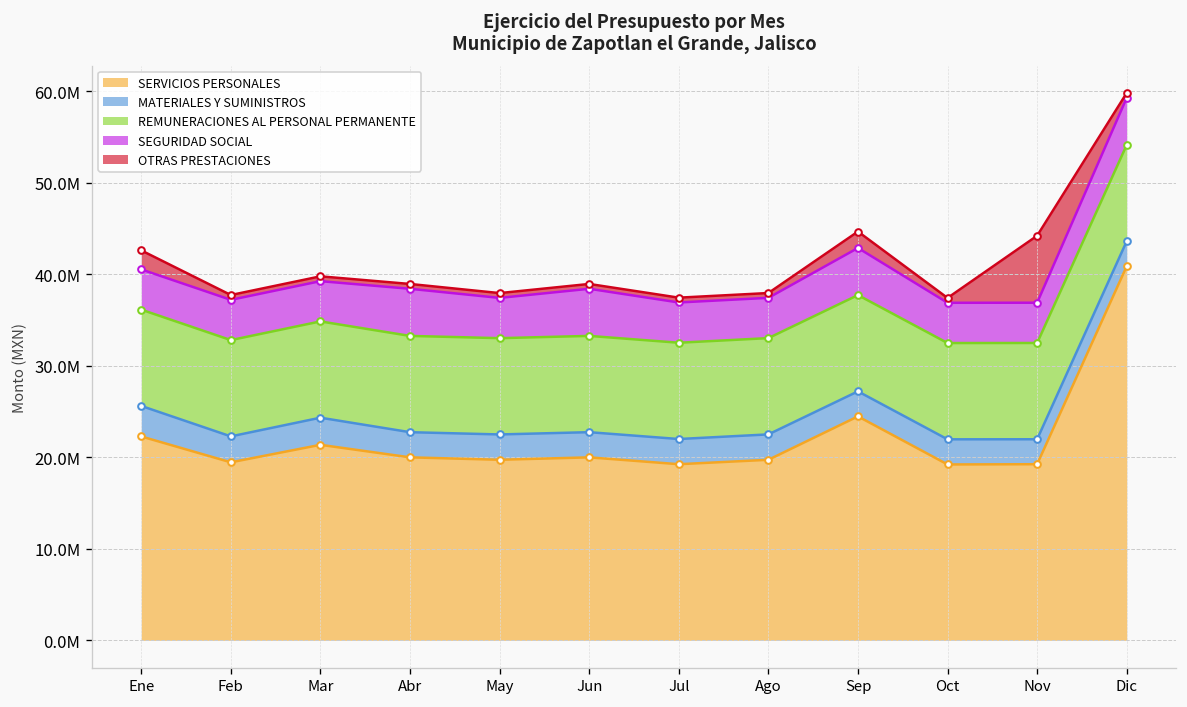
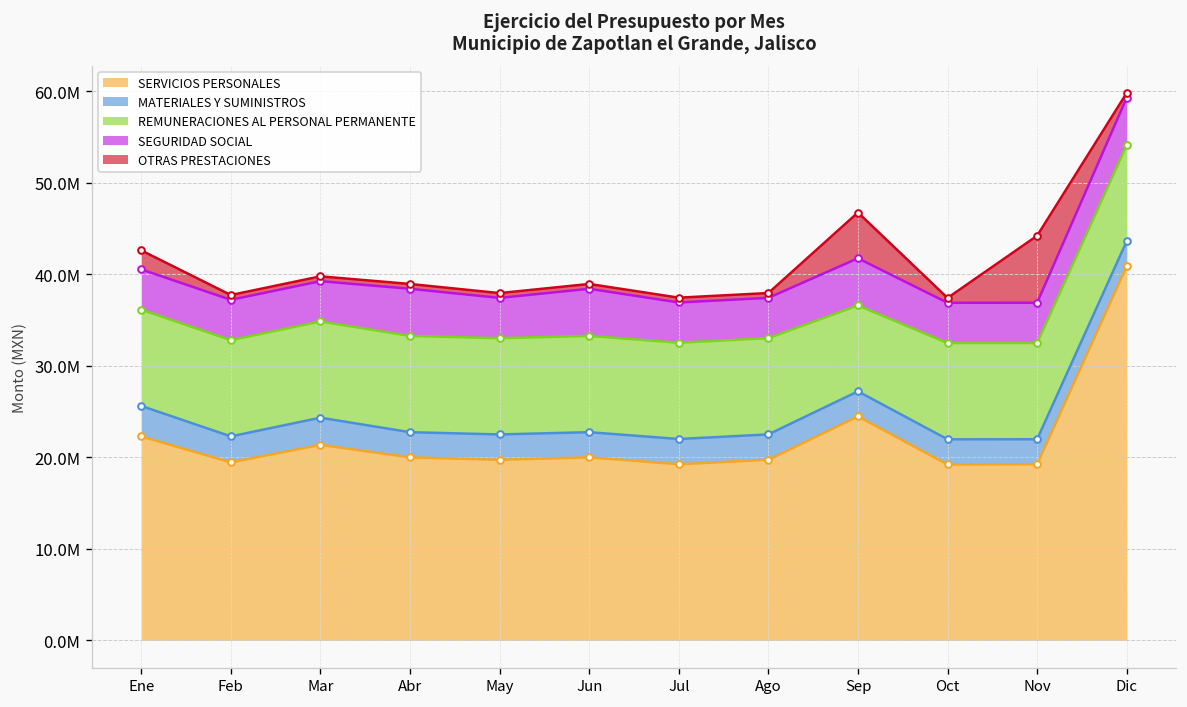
  {
    "SERVICIOS PERSONALES": {
      "Ene": 22000000,
      "Feb": 19000000,
      "Mar": 21000000,
      "Abr": 20000000,
      "May": 20000000,
      "Jun": 20000000,
      "Jul": 19000000,
      "Ago": 20000000,
      "Sep": 24000000,
      "Oct": 19000000,
      "Nov": 19000000,
      "Dic": 41000000
    },
    "MATERIALES Y SUMINISTROS": {
      "Ene": 3000000,
      "Feb": 3000000,
      "Mar": 3000000,
      "Abr": 3000000,
      "May": 3000000,
      "Jun": 3000000,
      "Jul": 3000000,
      "Ago": 3000000,
      "Sep": 3000000,
      "Oct": 3000000,
      "Nov": 3000000,
      "Dic": 3000000
    },
    "REMUNERACIONES AL PERSONAL PERMANENTE": {
      "Ene": 11000000,
      "Feb": 11000000,
      "Mar": 11000000,
      "Abr": 11000000,
      "May": 11000000,
      "Jun": 11000000,
      "Jul": 11000000,
      "Ago": 11000000,
-     "Sep": 11000000,
+     "Sep": 9000000,
      "Oct": 11000000,
      "Nov": 11000000,
      "Dic": 11000000
    },
    "SEGURIDAD SOCIAL": {
      "Ene": 4000000,
      "Feb": 4000000,
      "Mar": 4000000,
      "Abr": 5000000,
      "May": 4000000,
      "Jun": 5000000,
      "Jul": 4000000,
      "Ago": 4000000,
      "Sep": 5000000,
      "Oct": 4000000,
      "Nov": 4000000,
      "Dic": 5000000
    },
    "OTRAS PRESTACIONES": {
      "Ene": 2000000,
      "Feb": 1000000,
      "Mar": 1000000,
      "Abr": 1000000,
      "May": 1000000,
      "Jun": 1000000,
      "Jul": 1000000,
      "Ago": 1000000,
-     "Sep": 2000000,
+     "Sep": 5000000,
      "Oct": 1000000,
      "Nov": 7000000,
      "Dic": 1000000
    }
  }
